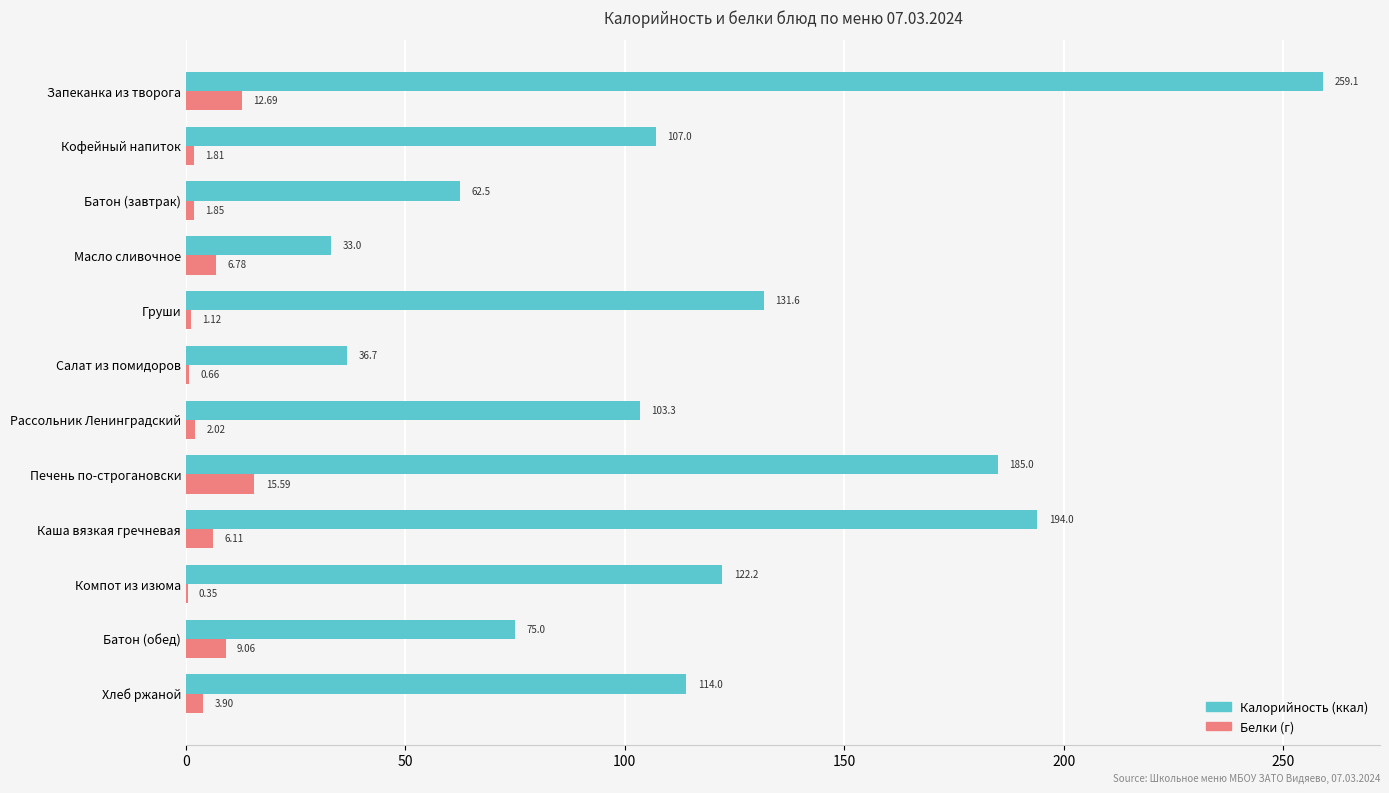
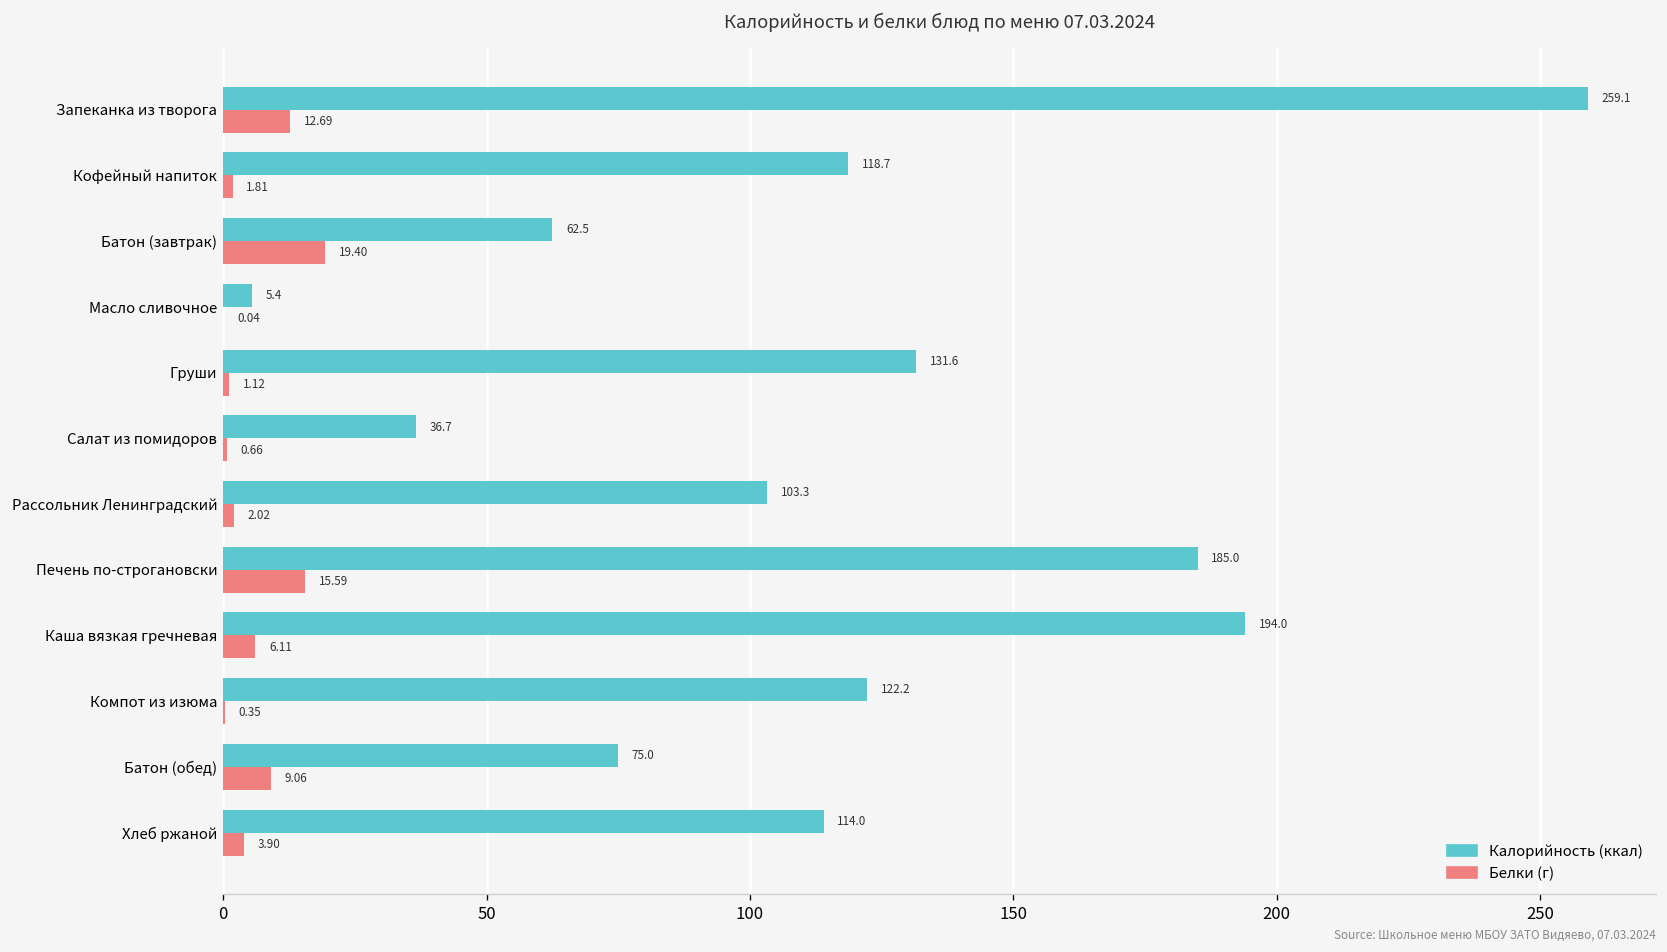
  {
    "Калорийность (ккал)": {
      "Запеканка из творога": 259.1,
-     "Кофейный напиток": 107.0,
+     "Кофейный напиток": 118.7,
      "Батон (завтрак)": 62.5,
-     "Масло сливочное": 33.0,
+     "Масло сливочное": 5.4,
      "Груши": 131.6,
      "Салат из помидоров": 36.7,
      "Рассольник Ленинградский": 103.3,
      "Печень по-строгановски": 185.0,
      "Каша вязкая гречневая": 194.0,
      "Компот из изюма": 122.2,
      "Батон (обед)": 75.0,
      "Хлеб ржаной": 114.0
    },
    "Белки (г)": {
      "Запеканка из творога": 12.69,
      "Кофейный напиток": 1.81,
-     "Батон (завтрак)": 1.85,
-     "Масло сливочное": 6.78,
+     "Батон (завтрак)": 19.40,
+     "Масло сливочное": 0.04,
      "Груши": 1.12,
      "Салат из помидоров": 0.66,
      "Рассольник Ленинградский": 2.02,
      "Печень по-строгановски": 15.59,
      "Каша вязкая гречневая": 6.11,
      "Компот из изюма": 0.35,
      "Батон (обед)": 9.06,
      "Хлеб ржаной": 3.90
    }
  }
